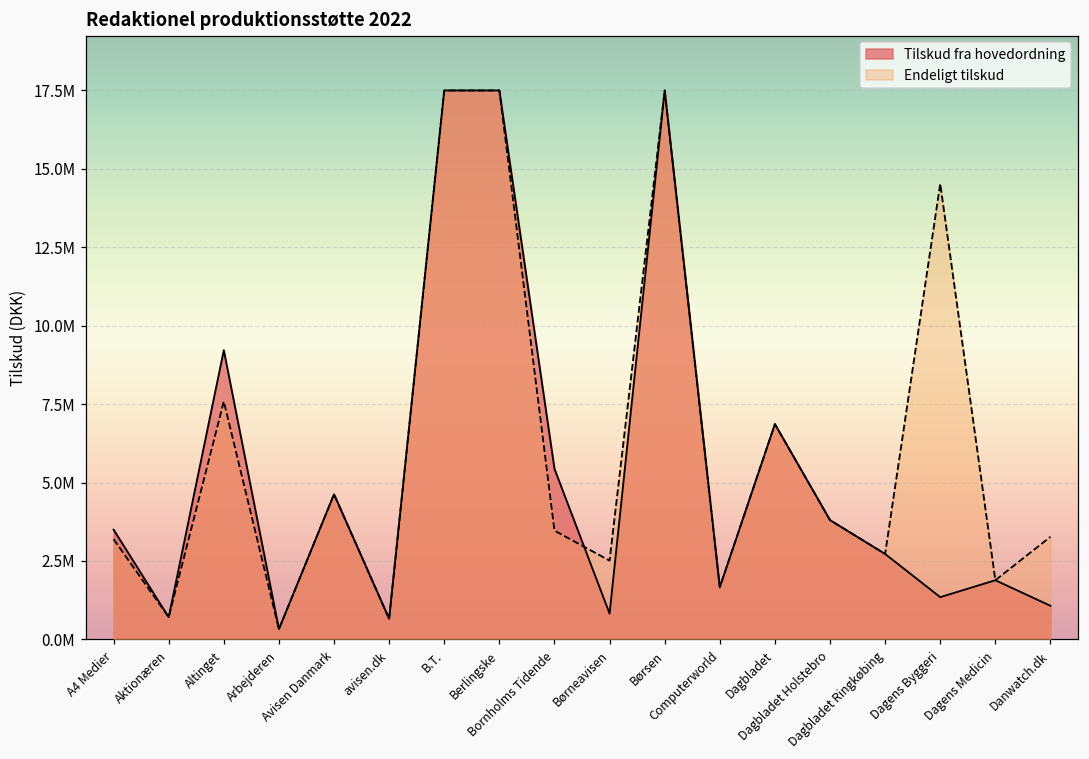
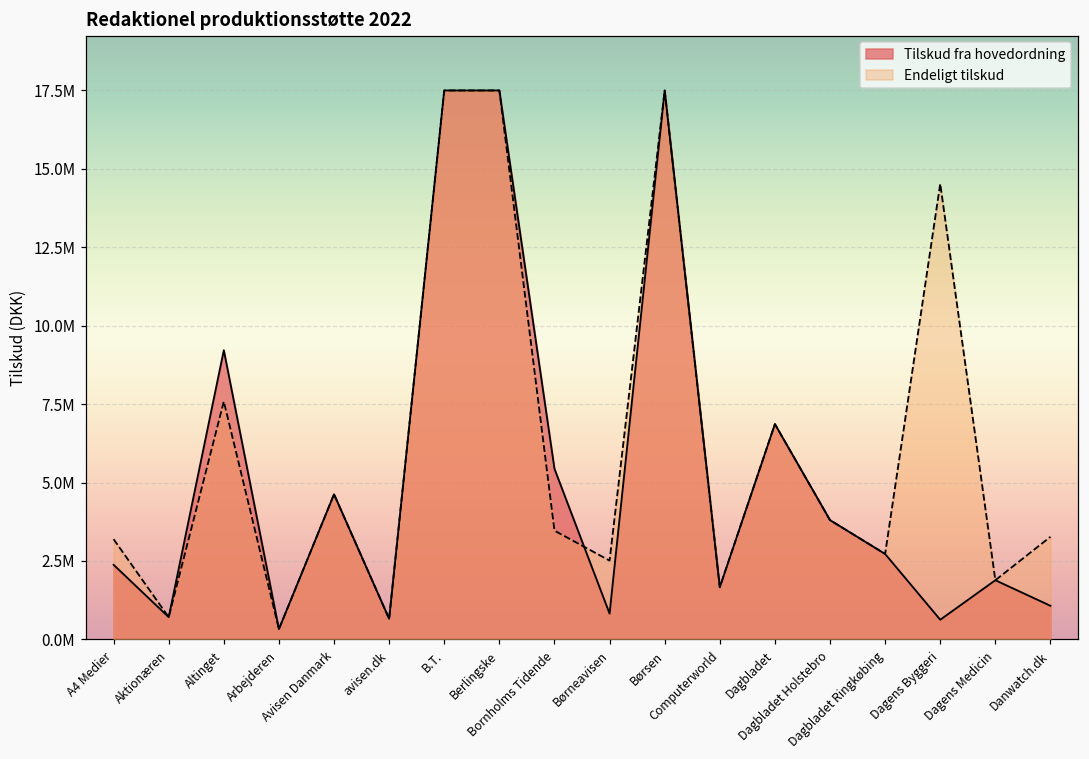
  {
    "Tilskud fra hovedordning": {
-     "A4 Medier": 3500000,
+     "A4 Medier": 2400000,
      "Altinget": 9200000,
      "Bornholms Tidende": 5400000,
      "Børneavisen": 800000,
-     "Dagens Byggeri": 1300000,
+     "Dagens Byggeri": 600000,
      "Danwatch.dk": 1100000
    },
    "Endeligt tilskud": {
      "A4 Medier": 3200000,
      "Altinget": 7600000,
      "Bornholms Tidende": 3500000,
      "Børneavisen": 2500000,
      "Dagens Byggeri": 14500000,
      "Danwatch.dk": 3300000
    }
  }
